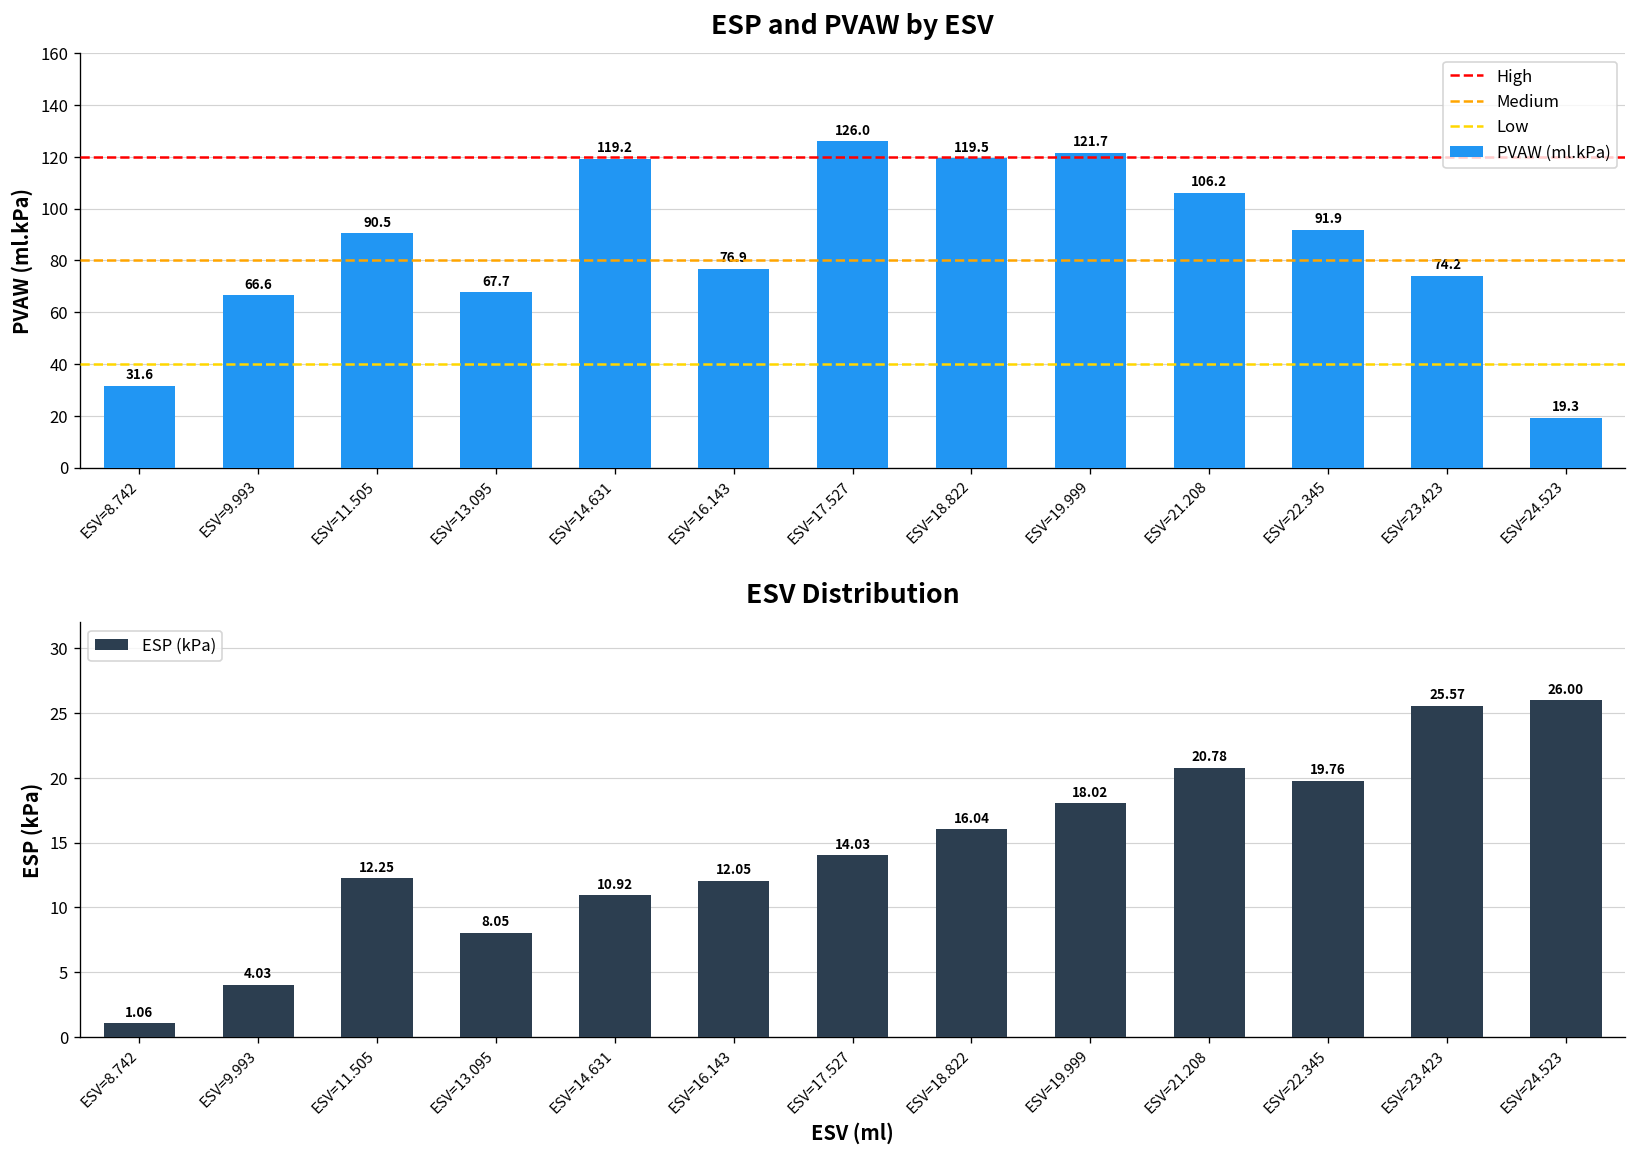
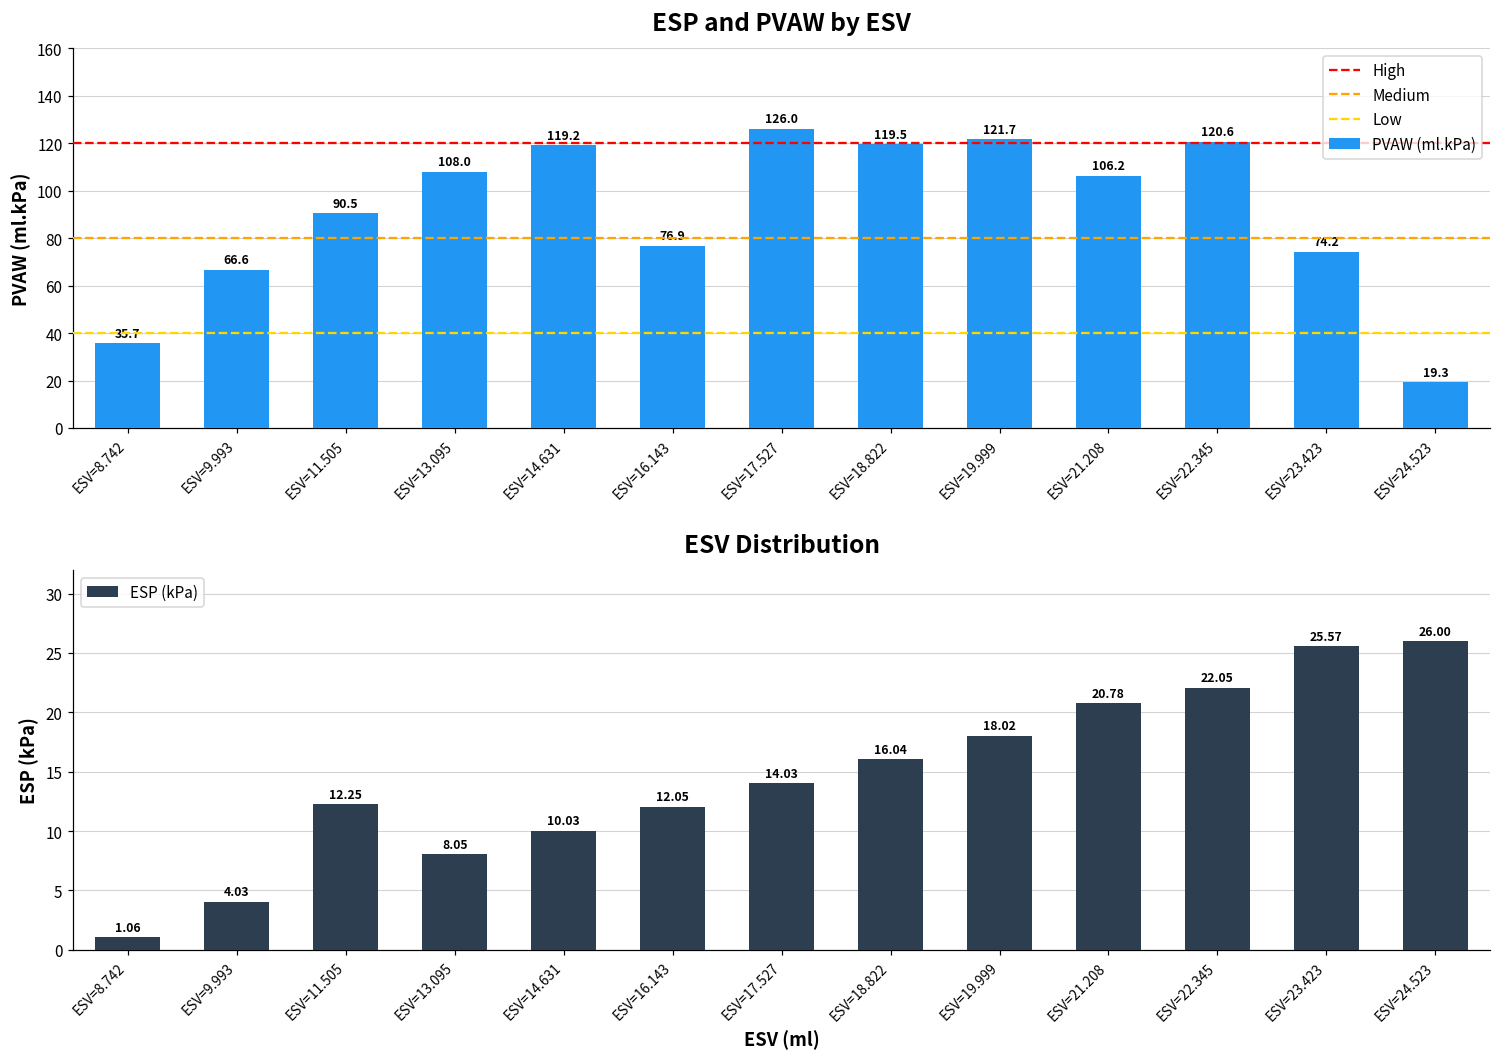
  {
    "ESP and PVAW by ESV": {
-     "ESV=8.742": 31.6,
+     "ESV=8.742": 35.7,
      "ESV=9.993": 66.6,
      "ESV=11.505": 90.5,
-     "ESV=13.095": 67.7,
+     "ESV=13.095": 108.0,
      "ESV=14.631": 119.2,
      "ESV=16.143": 76.9,
      "ESV=17.527": 126.0,
      "ESV=18.822": 119.5,
      "ESV=19.999": 121.7,
      "ESV=21.208": 106.2,
-     "ESV=22.345": 91.9,
+     "ESV=22.345": 120.6,
      "ESV=23.423": 74.2,
      "ESV=24.523": 19.3
    },
    "ESV Distribution": {
      "ESV=8.742": 1.06,
      "ESV=9.993": 4.03,
      "ESV=11.505": 12.25,
      "ESV=13.095": 8.05,
-     "ESV=14.631": 10.92,
+     "ESV=14.631": 10.03,
      "ESV=16.143": 12.05,
      "ESV=17.527": 14.03,
      "ESV=18.822": 16.04,
      "ESV=19.999": 18.02,
      "ESV=21.208": 20.78,
-     "ESV=22.345": 19.76,
+     "ESV=22.345": 22.05,
      "ESV=23.423": 25.57,
      "ESV=24.523": 26.00
    }
  }
